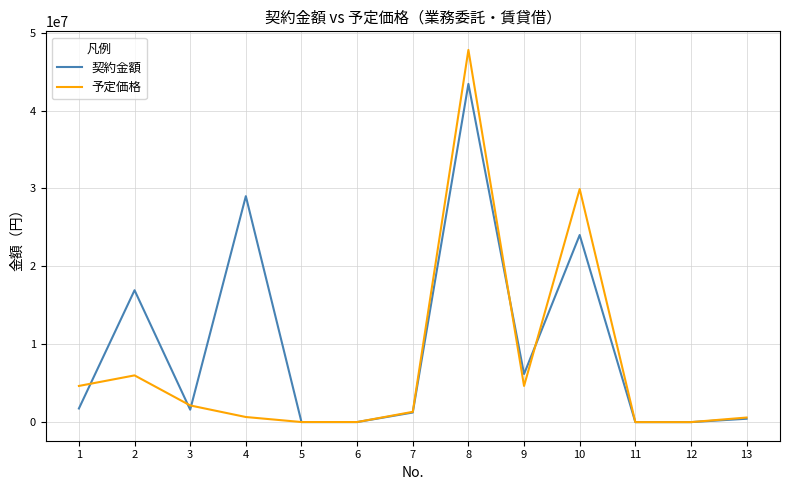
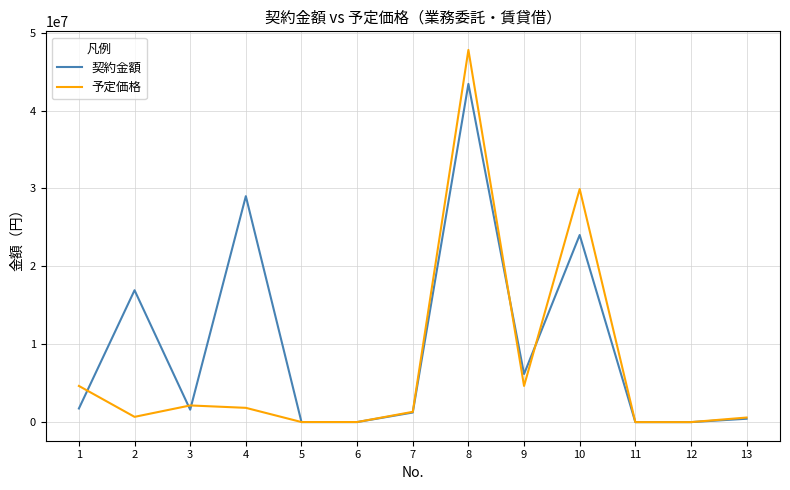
  {
    "契約金額": {
      "1": 2000000,
      "2": 17000000,
      "3": 2000000,
      "4": 29000000,
      "8": 43000000,
      "9": 6000000,
      "10": 24000000
    },
    "予定価格": {
      "1": 5000000,
-     "2": 6000000,
+     "2": 1000000,
      "3": 2000000,
-     "4": 1000000,
+     "4": 2000000,
      "8": 48000000,
      "9": 5000000,
      "10": 30000000
    }
  }
